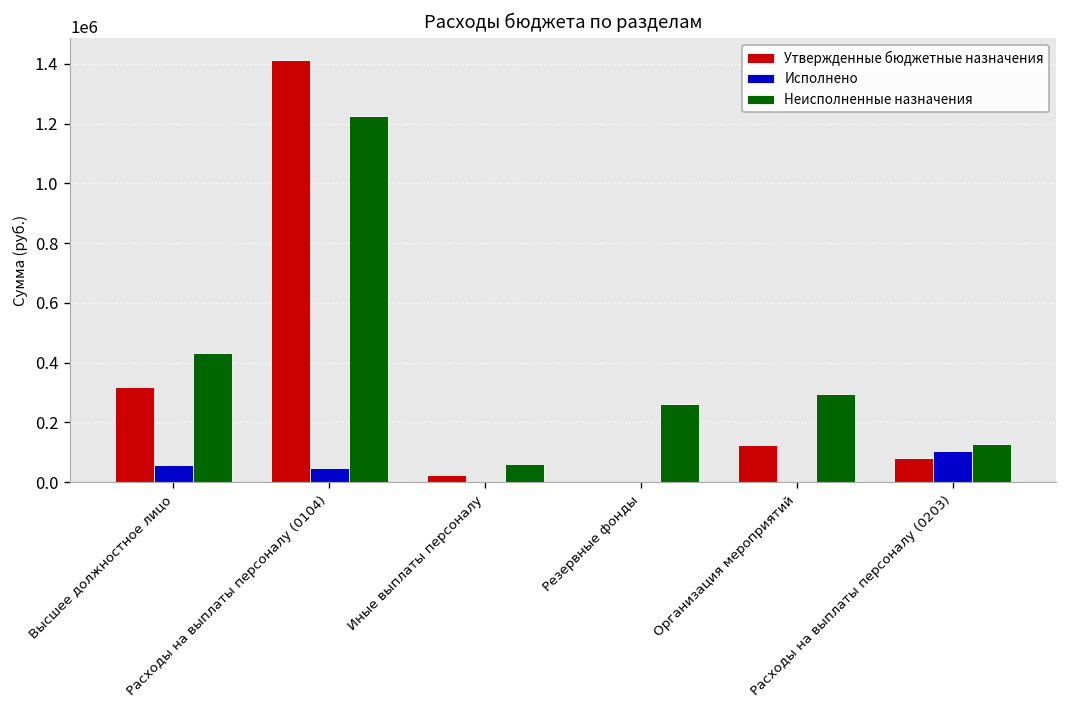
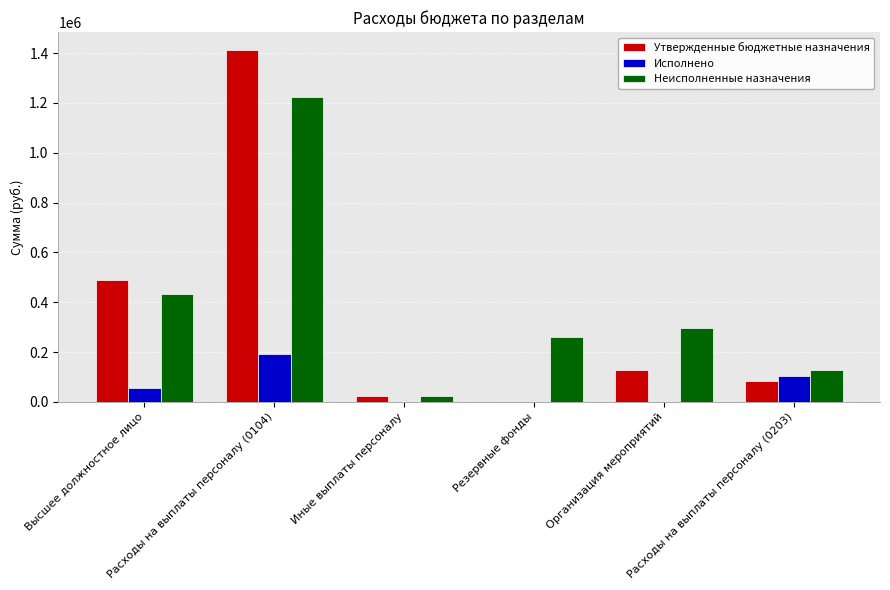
  {
    "Утвержденные бюджетные назначения": {
-     "Высшее должностное лицо": 320000,
+     "Высшее должностное лицо": 490000,
      "Расходы на выплаты персоналу (0104)": 1410000,
      "Иные выплаты персоналу": 20000,
      "Организация мероприятий": 130000,
      "Расходы на выплаты персоналу (0203)": 80000
    },
    "Исполнено": {
      "Высшее должностное лицо": 60000,
-     "Расходы на выплаты персоналу (0104)": 50000,
+     "Расходы на выплаты персоналу (0104)": 190000,
      "Иные выплаты персоналу": 0,
      "Резервные фонды": 0,
      "Организация мероприятий": 0,
      "Расходы на выплаты персоналу (0203)": 110000
    },
    "Неисполненные назначения": {
      "Высшее должностное лицо": 430000,
      "Расходы на выплаты персоналу (0104)": 1220000,
-     "Иные выплаты персоналу": 60000,
+     "Иные выплаты персоналу": 20000,
      "Резервные фонды": 260000,
      "Организация мероприятий": 290000,
      "Расходы на выплаты персоналу (0203)": 130000
    }
  }
